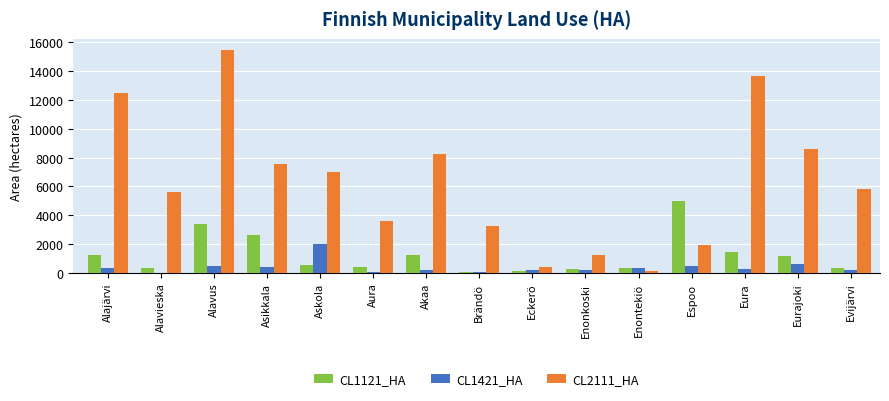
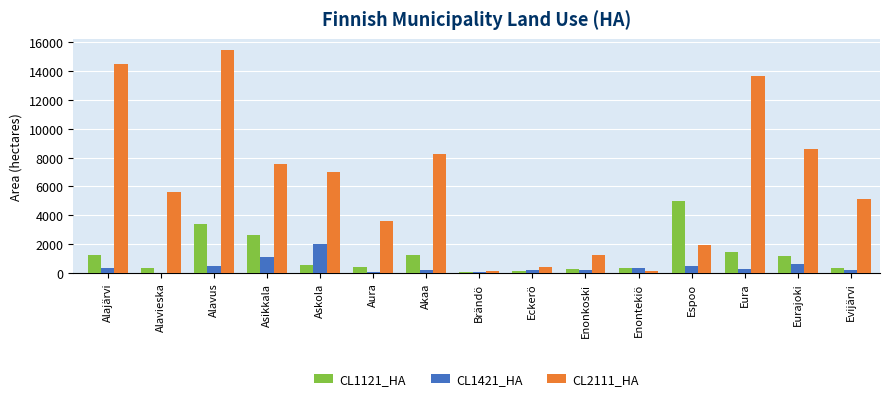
  {
    "CL1121_HA": {
      "Alajärvi": 1200,
      "Alavieska": 300,
      "Alavus": 3400,
      "Asikkala": 2600,
      "Askola": 600,
      "Aura": 400,
      "Akaa": 1300,
      "Enonkoski": 300,
      "Enontekiö": 300,
      "Espoo": 5000,
      "Eura": 1500,
      "Eurajoki": 1200,
      "Evijärvi": 300
    },
    "CL1421_HA": {
      "Alajärvi": 300,
      "Alavus": 500,
-     "Asikkala": 400,
+     "Asikkala": 1100,
      "Askola": 2000,
      "Akaa": 200,
      "Eckerö": 200,
      "Enonkoski": 200,
      "Enontekiö": 300,
      "Espoo": 500,
      "Eura": 300,
      "Eurajoki": 600,
      "Evijärvi": 200
    },
    "CL2111_HA": {
-     "Alajärvi": 12500,
+     "Alajärvi": 14500,
      "Alavieska": 5600,
      "Alavus": 15500,
      "Asikkala": 7600,
      "Askola": 7000,
      "Aura": 3600,
      "Akaa": 8200,
-     "Brändö": 3200,
+     "Brändö": 100,
      "Eckerö": 400,
      "Enonkoski": 1200,
      "Espoo": 1900,
      "Eura": 13700,
      "Eurajoki": 8600,
-     "Evijärvi": 5800
+     "Evijärvi": 5100
    }
  }
